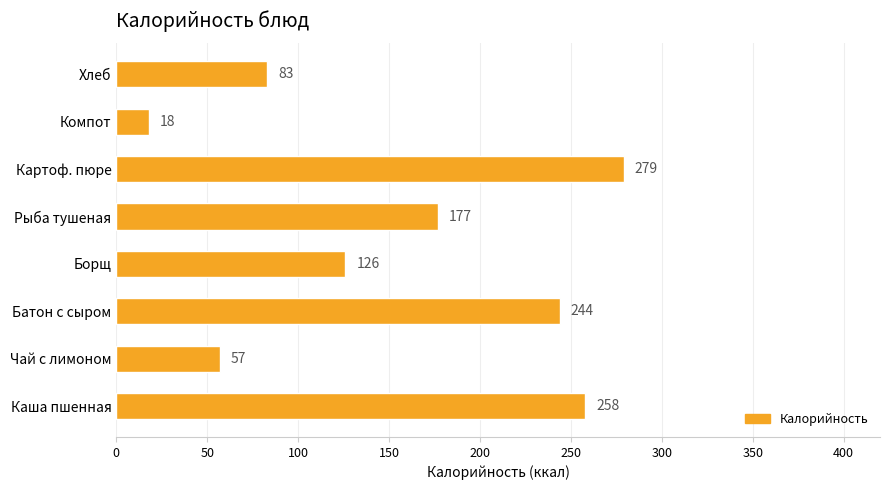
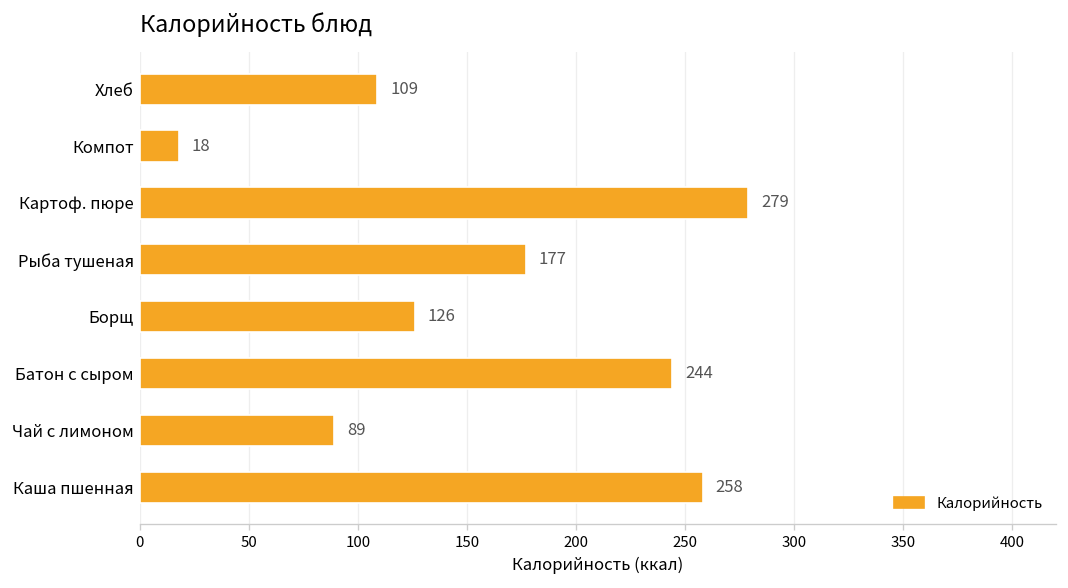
  {
-   "Хлеб": 83,
+   "Хлеб": 109,
    "Компот": 18,
    "Картоф. пюре": 279,
    "Рыба тушеная": 177,
    "Борщ": 126,
    "Батон с сыром": 244,
-   "Чай с лимоном": 57,
+   "Чай с лимоном": 89,
    "Каша пшенная": 258
  }
